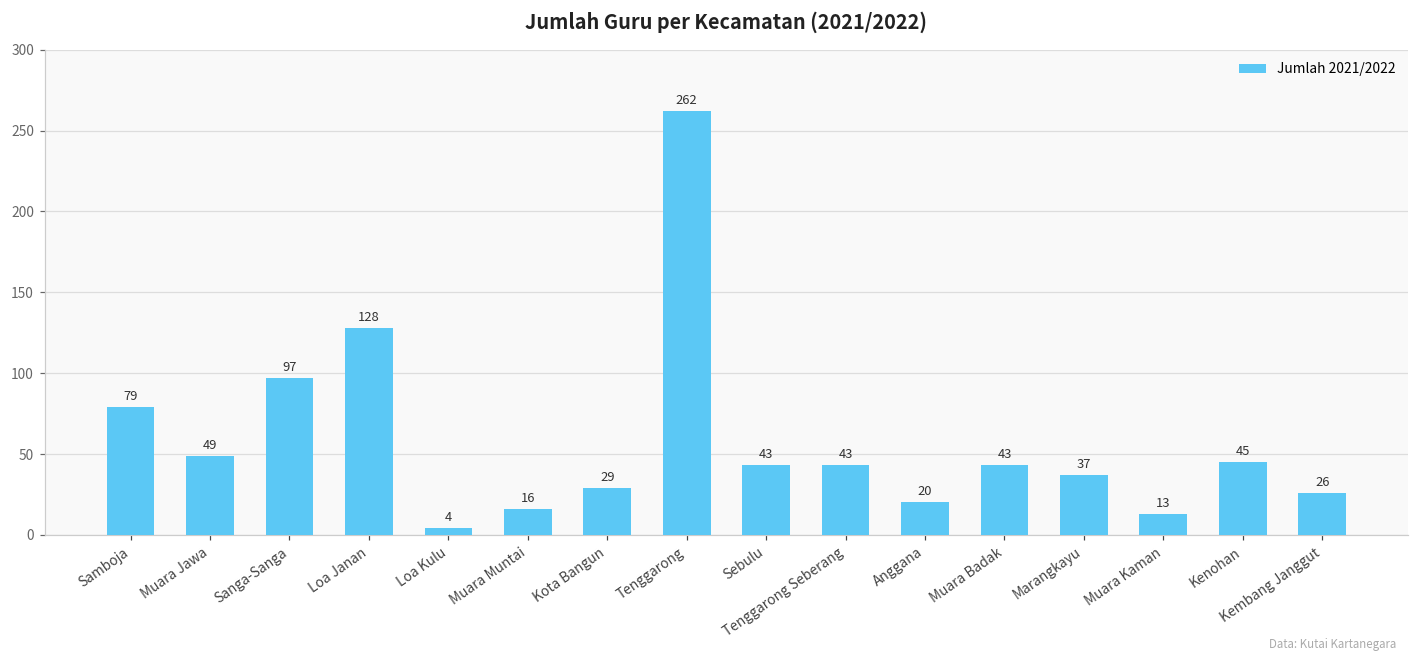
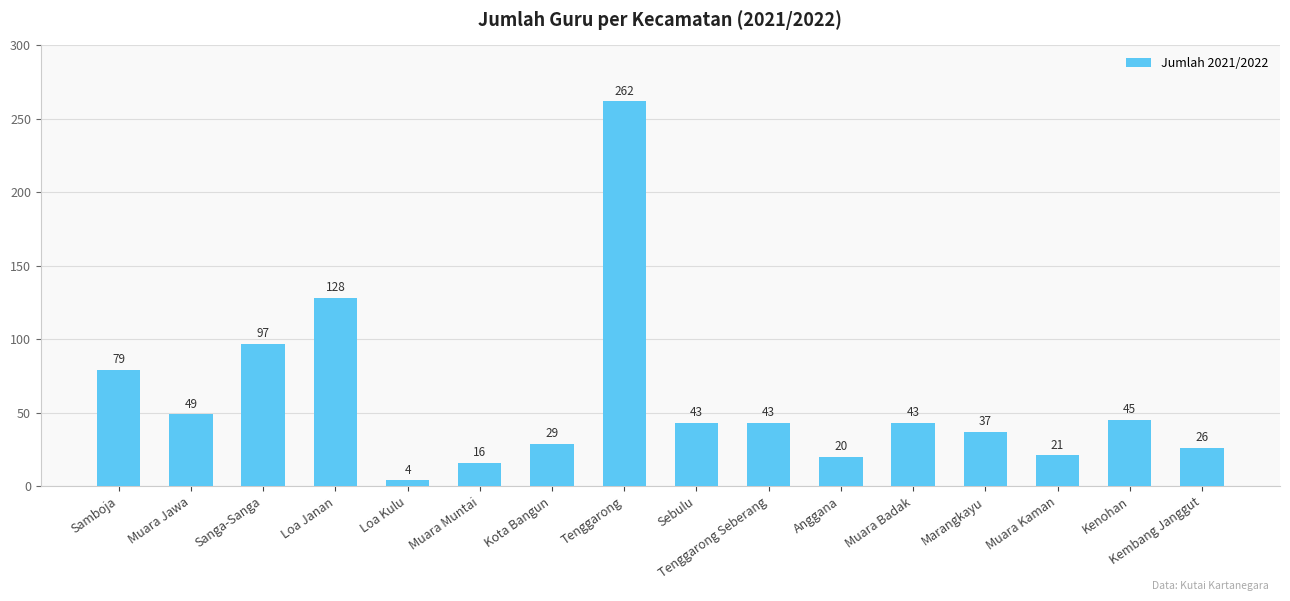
  {
    "Samboja": 79,
    "Muara Jawa": 49,
    "Sanga-Sanga": 97,
    "Loa Janan": 128,
    "Loa Kulu": 4,
    "Muara Muntai": 16,
    "Kota Bangun": 29,
    "Tenggarong": 262,
    "Sebulu": 43,
    "Tenggarong Seberang": 43,
    "Anggana": 20,
    "Muara Badak": 43,
    "Marangkayu": 37,
-   "Muara Kaman": 13,
+   "Muara Kaman": 21,
    "Kenohan": 45,
    "Kembang Janggut": 26
  }
